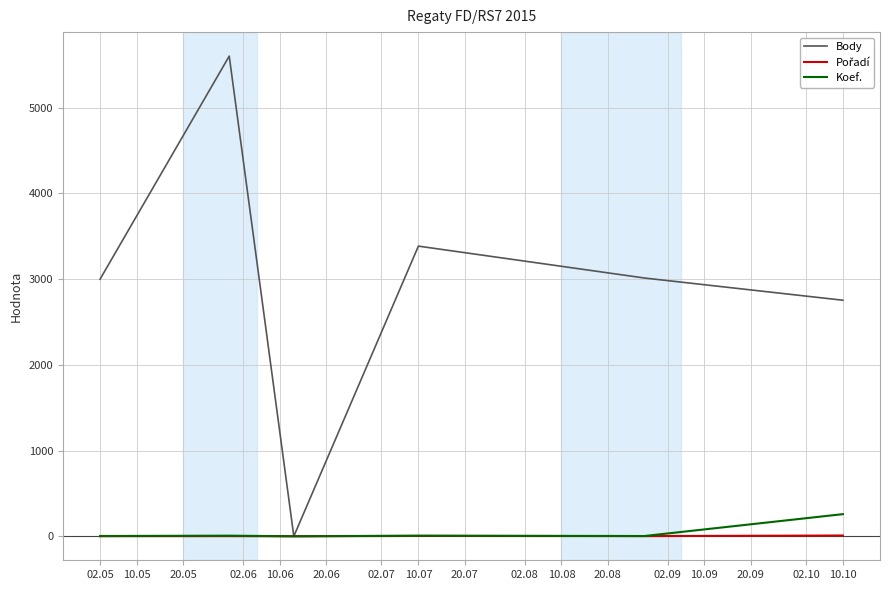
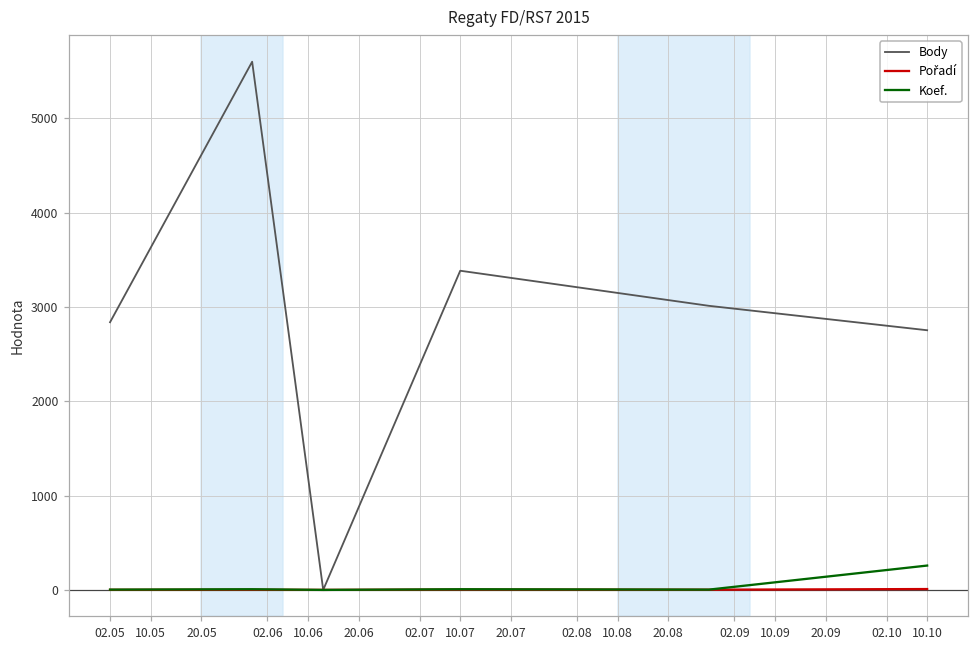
  {
    "Body": {
-     "02.05": 3000,
+     "02.05": 2800,
      "10.07": 3400,
      "10.10": 2800
    },
    "Pořadí": {
      "10.10": 0
    },
    "Koef.": {
      "10.10": 300
    }
  }
